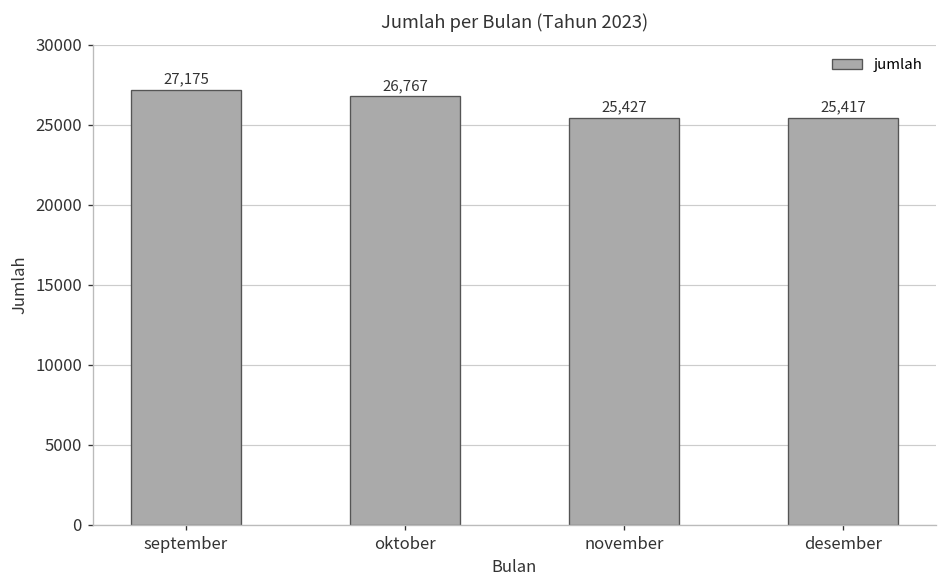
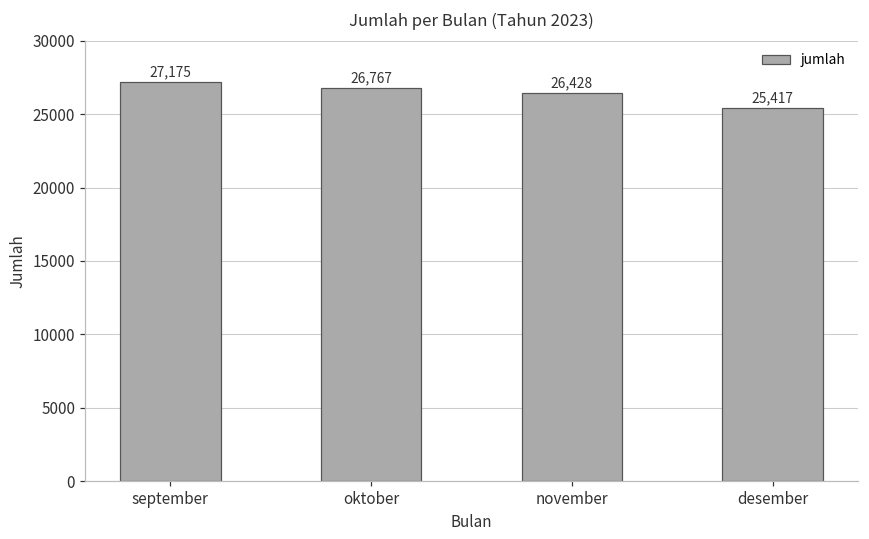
  {
    "september": "27,175",
    "oktober": "26,767",
-   "november": "25,427",
+   "november": "26,428",
    "desember": "25,417"
  }
